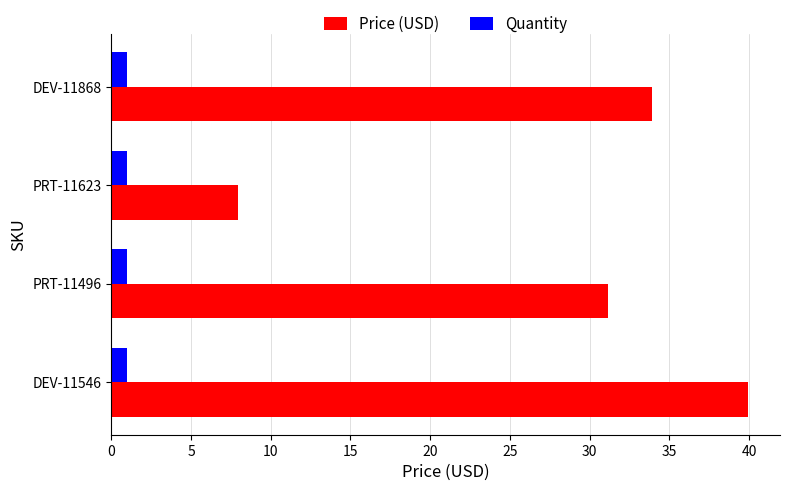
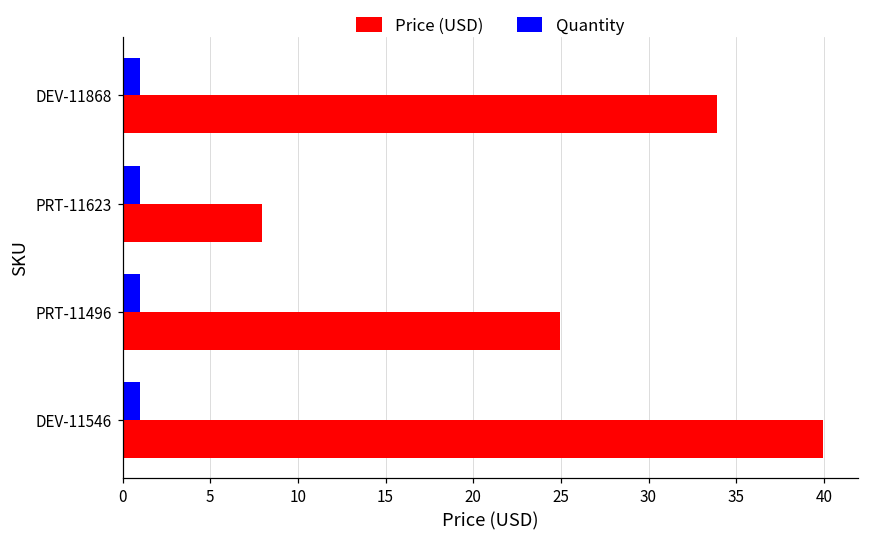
  {
    "Price (USD)": {
      "DEV-11868": 33.9,
      "PRT-11623": 8.0,
-     "PRT-11496": 31.2,
+     "PRT-11496": 25.0,
      "DEV-11546": 40.0
    },
    "Quantity": {
      "DEV-11868": 1.0,
      "PRT-11623": 1.0,
      "PRT-11496": 1.0,
      "DEV-11546": 1.0
    }
  }
